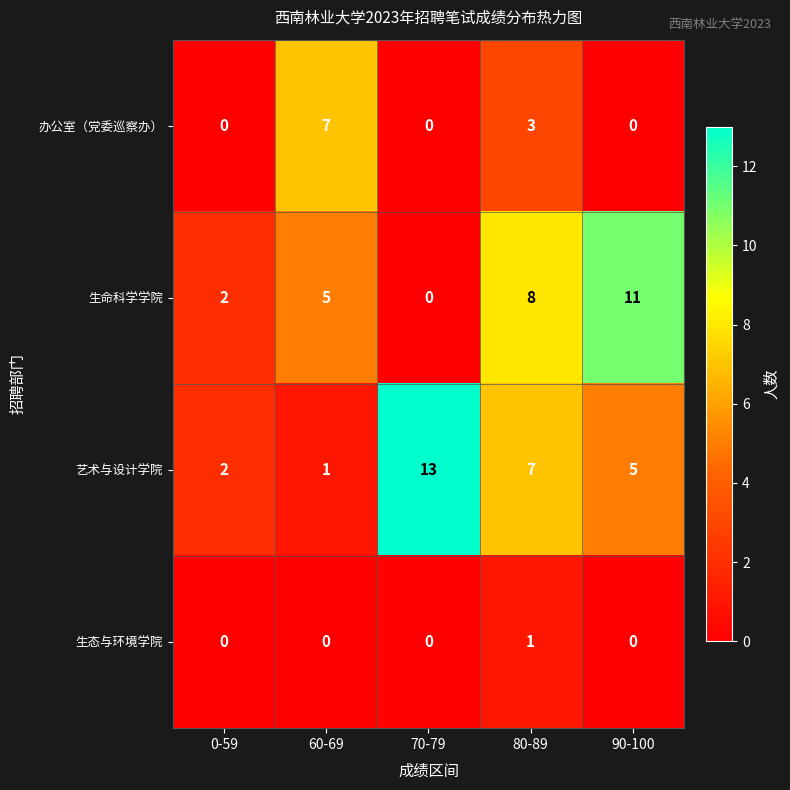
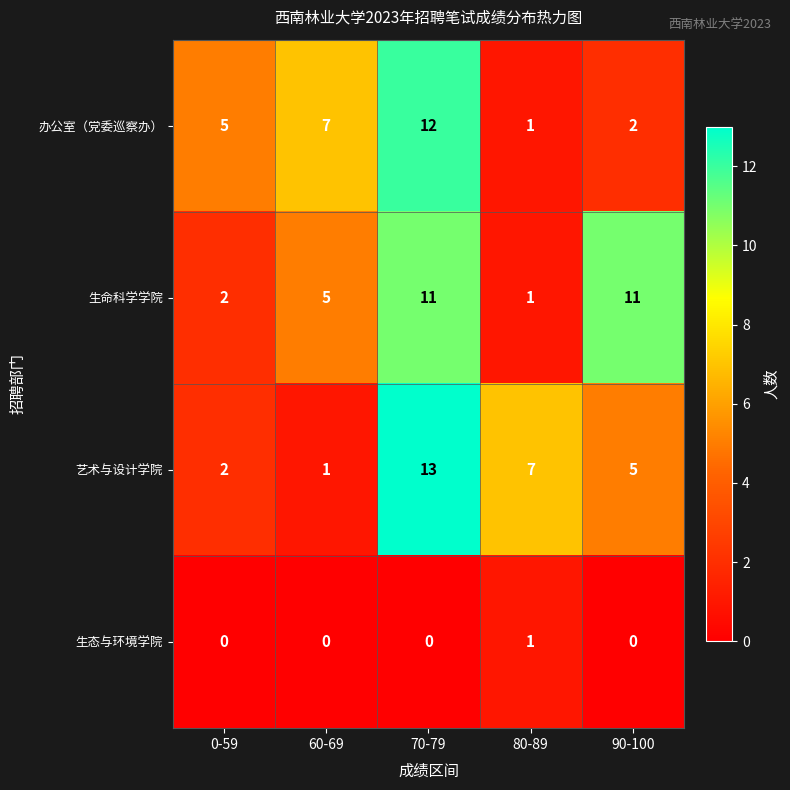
  {
    "办公室（党委巡察办）": {
-     "0-59": 0,
+     "0-59": 5,
      "60-69": 7,
-     "70-79": 0,
-     "80-89": 3,
-     "90-100": 0
+     "70-79": 12,
+     "80-89": 1,
+     "90-100": 2
    },
    "生命科学学院": {
      "0-59": 2,
      "60-69": 5,
-     "70-79": 0,
-     "80-89": 8,
+     "70-79": 11,
+     "80-89": 1,
      "90-100": 11
    },
    "艺术与设计学院": {
      "0-59": 2,
      "60-69": 1,
      "70-79": 13,
      "80-89": 7,
      "90-100": 5
    },
    "生态与环境学院": {
      "0-59": 0,
      "60-69": 0,
      "70-79": 0,
      "80-89": 1,
      "90-100": 0
    }
  }
